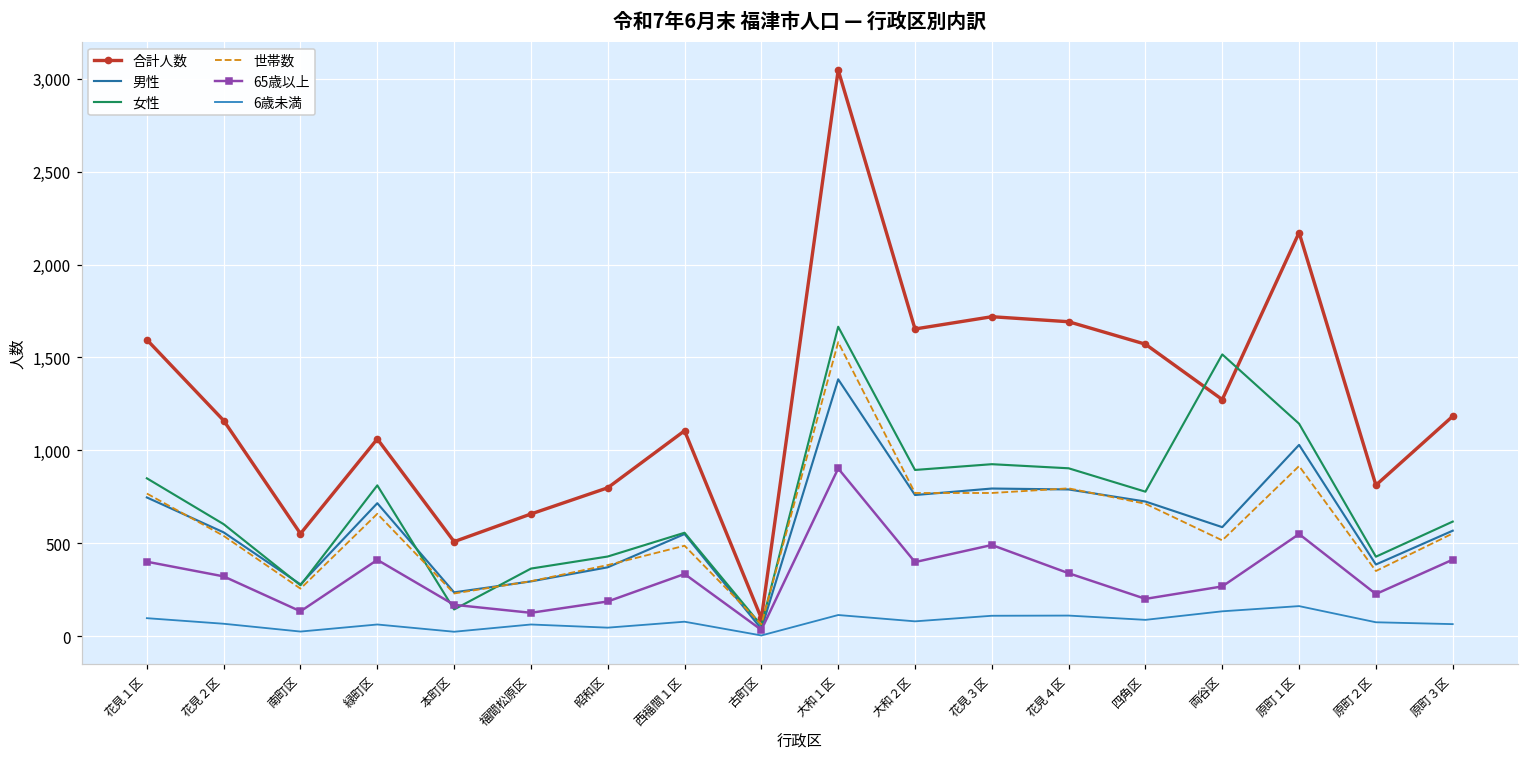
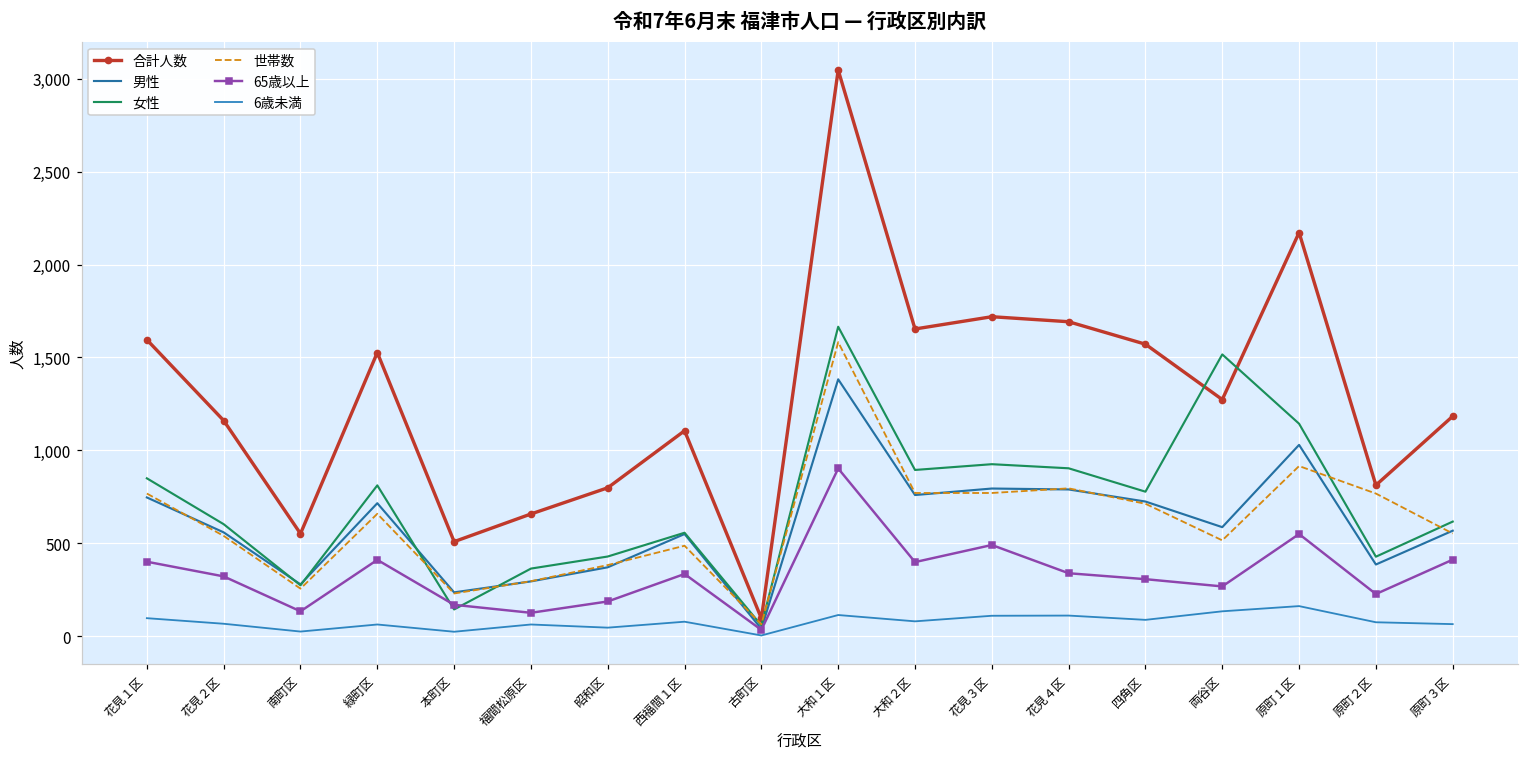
  {
    "合計人数": {
      "花見１区": "1,600",
      "花見２区": "1,160",
      "南町区": "550",
-     "緑町区": "1,060",
+     "緑町区": "1,530",
      "本町区": "510",
      "福間松原区": "660",
      "昭和区": "800",
      "西福間１区": "1,110",
      "古町区": "100",
      "大和１区": "3,050",
      "大和２区": "1,650",
      "花見３区": "1,720",
      "花見４区": "1,690",
      "四角区": "1,570",
      "両谷区": "1,270",
      "原町１区": "2,170",
      "原町２区": "810",
      "原町３区": "1,180"
    },
    "女性": {
      "花見１区": "850",
      "花見２区": "600",
      "緑町区": "810",
      "本町区": "140",
      "福間松原区": "360",
      "昭和区": "430",
      "大和１区": "1,670",
      "大和２区": "890",
      "花見３区": "930",
      "花見４区": "900",
      "四角区": "780",
      "両谷区": "1,520",
      "原町１区": "1,140",
      "原町２区": "430",
      "原町３区": "620"
    },
    "世帯数": {
      "花見１区": "770",
      "花見２区": "540",
      "南町区": "260",
      "緑町区": "660",
      "西福間１区": "490",
      "大和１区": "1,580",
      "花見３区": "770",
      "両谷区": "520",
      "原町１区": "920",
-     "原町２区": "350"
+     "原町２区": "770"
    },
    "65歳以上": {
      "花見１区": "400",
      "花見２区": "320",
      "南町区": "130",
      "緑町区": "410",
      "本町区": "170",
      "福間松原区": "130",
      "昭和区": "190",
      "西福間１区": "330",
      "大和１区": "900",
      "大和２区": "400",
      "花見３区": "490",
      "花見４区": "340",
-     "四角区": "200",
+     "四角区": "310",
      "両谷区": "270",
      "原町１区": "550",
      "原町２区": "230",
      "原町３区": "410"
    }
  }
